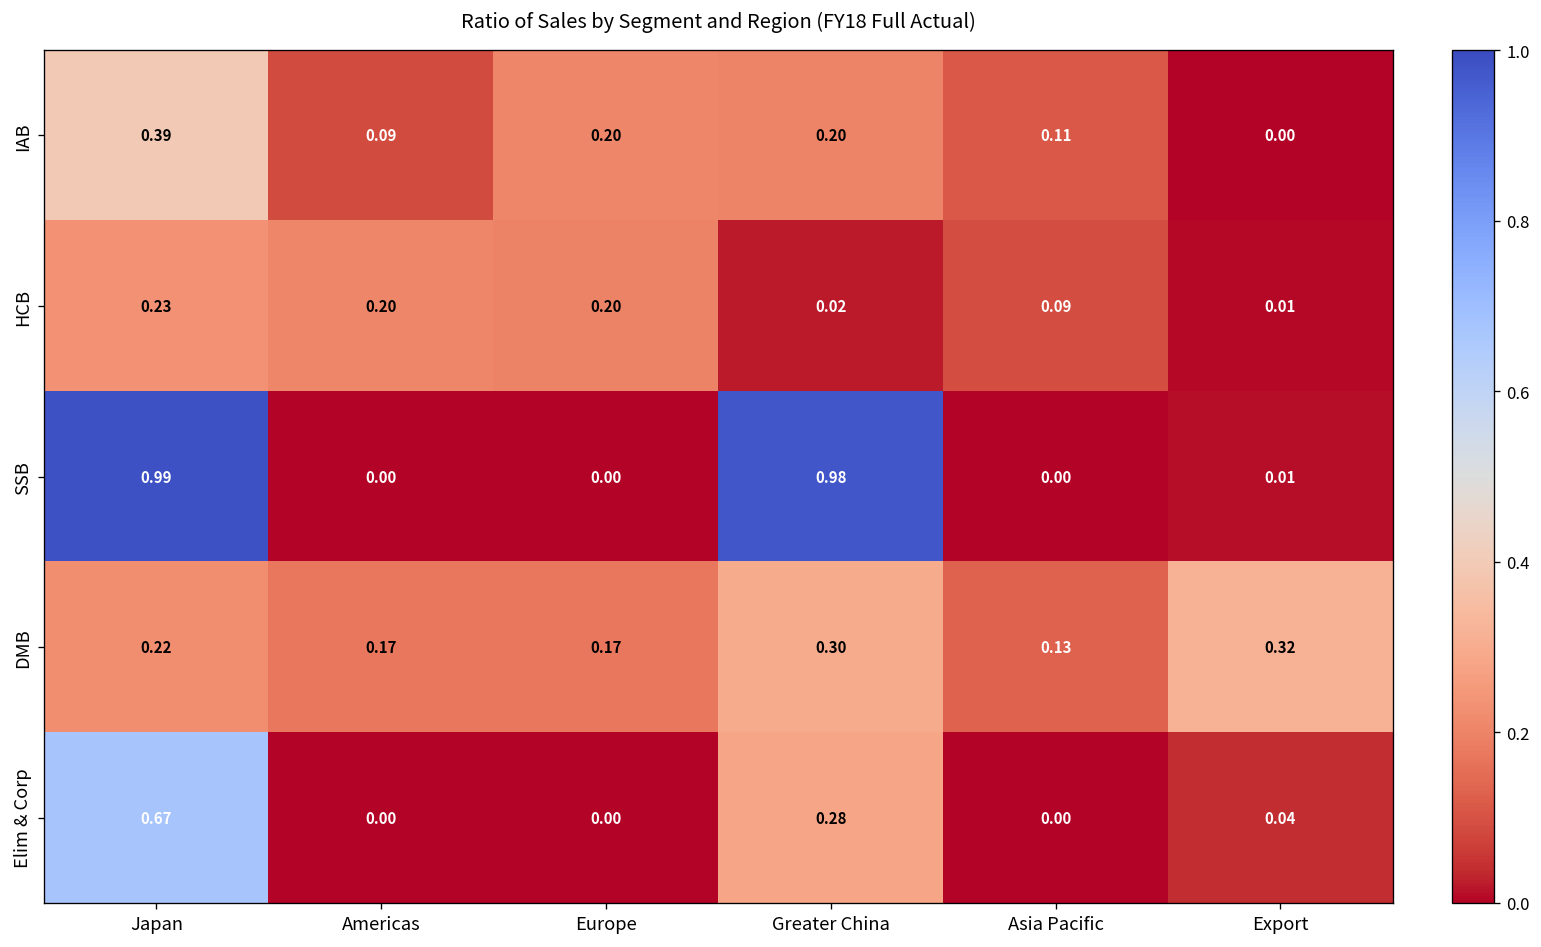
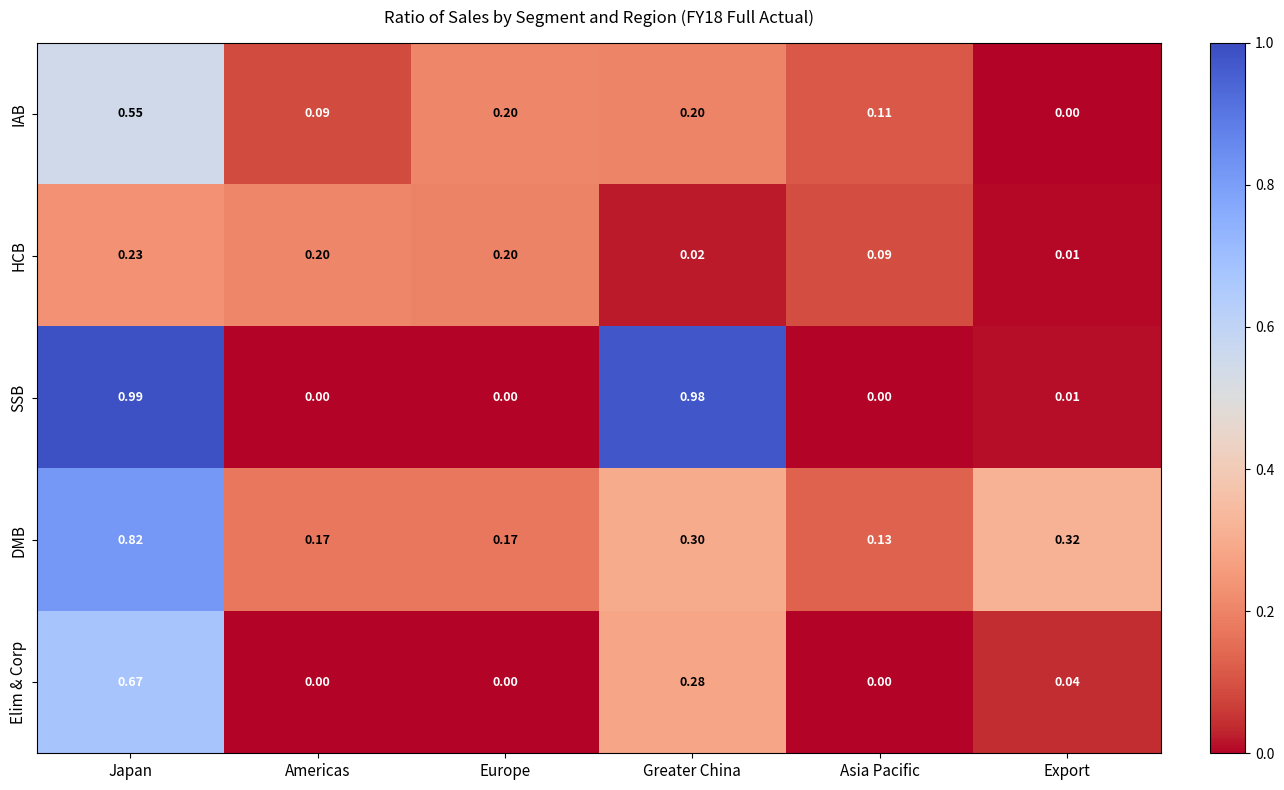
  {
    "IAB": {
-     "Japan": 0.39,
+     "Japan": 0.55,
      "Americas": 0.09,
      "Europe": 0.20,
      "Greater China": 0.20,
      "Asia Pacific": 0.11,
      "Export": 0.00
    },
    "HCB": {
      "Japan": 0.23,
      "Americas": 0.20,
      "Europe": 0.20,
      "Greater China": 0.02,
      "Asia Pacific": 0.09,
      "Export": 0.01
    },
    "SSB": {
      "Japan": 0.99,
      "Americas": 0.00,
      "Europe": 0.00,
      "Greater China": 0.98,
      "Asia Pacific": 0.00,
      "Export": 0.01
    },
    "DMB": {
-     "Japan": 0.22,
+     "Japan": 0.82,
      "Americas": 0.17,
      "Europe": 0.17,
      "Greater China": 0.30,
      "Asia Pacific": 0.13,
      "Export": 0.32
    },
    "Elim & Corp": {
      "Japan": 0.67,
      "Americas": 0.00,
      "Europe": 0.00,
      "Greater China": 0.28,
      "Asia Pacific": 0.00,
      "Export": 0.04
    }
  }
